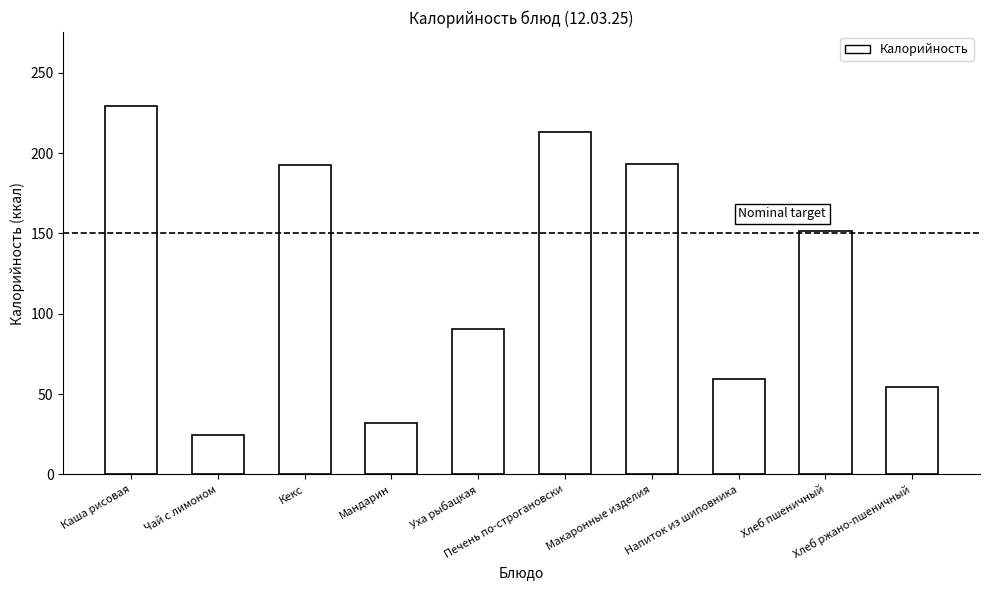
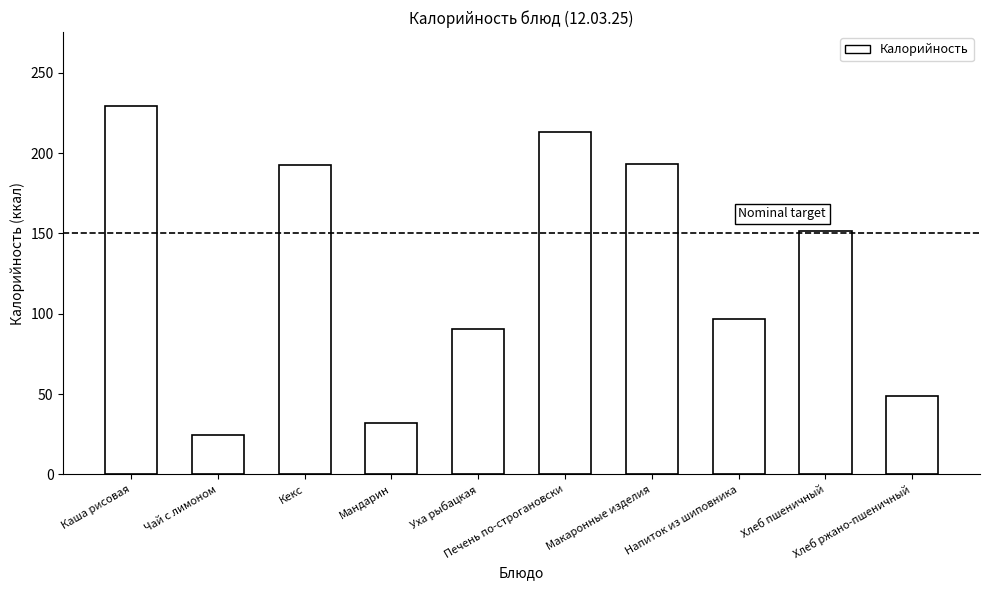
  {
    "Каша рисовая": 229,
    "Чай с лимоном": 25,
    "Кекс": 192,
    "Мандарин": 32,
    "Уха рыбацкая": 91,
    "Печень по-строгановски": 213,
    "Макаронные изделия": 193,
-   "Напиток из шиповника": 59,
+   "Напиток из шиповника": 97,
    "Хлеб пшеничный": 152,
-   "Хлеб ржано-пшеничный": 54
+   "Хлеб ржано-пшеничный": 49
  }
